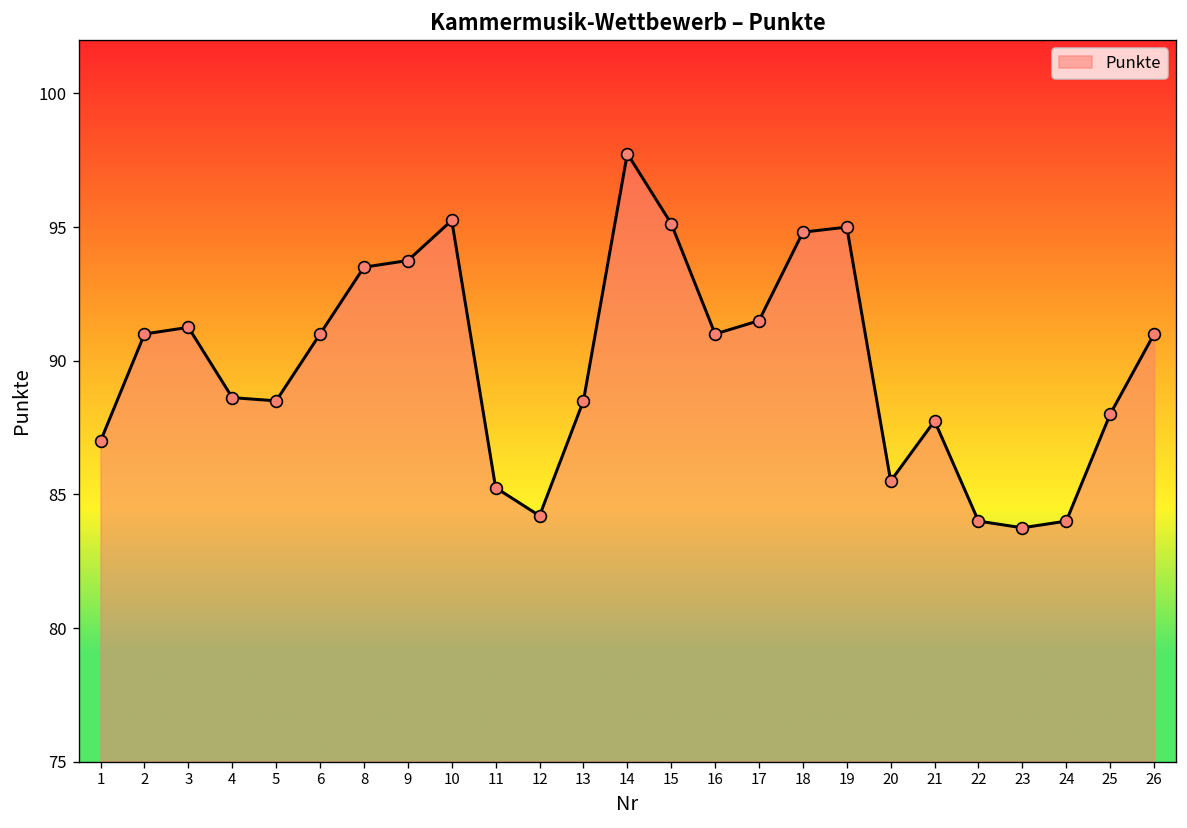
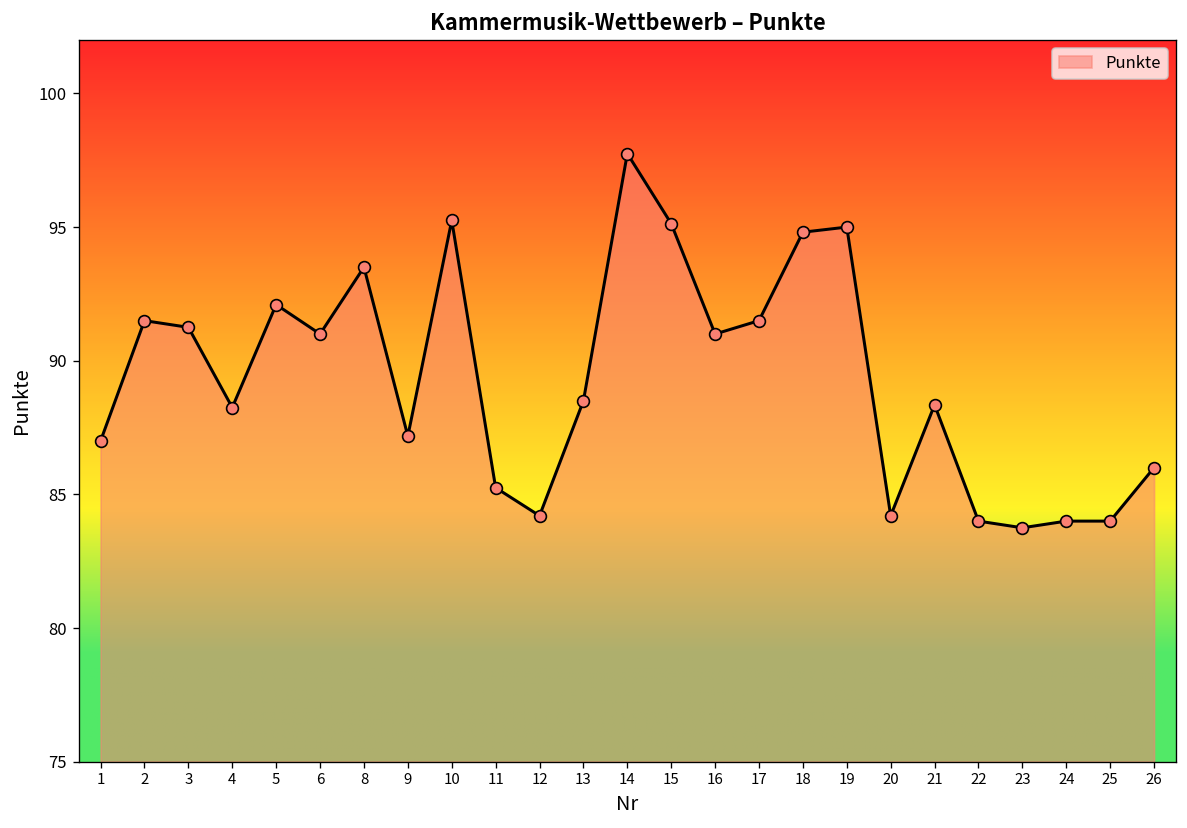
  {
    "1": 87.0,
-   "2": 91.0,
+   "2": 91.5,
    "3": 91.3,
-   "4": 88.6,
-   "5": 88.5,
+   "4": 88.3,
+   "5": 92.1,
    "6": 91.0,
    "8": 93.5,
-   "9": 93.8,
+   "9": 87.2,
    "10": 95.3,
    "11": 85.3,
    "12": 84.2,
    "13": 88.5,
    "14": 97.8,
    "15": 95.1,
    "16": 91.0,
    "17": 91.5,
    "18": 94.8,
    "19": 95.0,
-   "20": 85.5,
-   "21": 87.8,
+   "20": 84.2,
+   "21": 88.4,
    "22": 84.0,
    "23": 83.8,
    "24": 84.0,
-   "25": 88,
-   "26": 91
+   "25": 84,
+   "26": 86
  }
